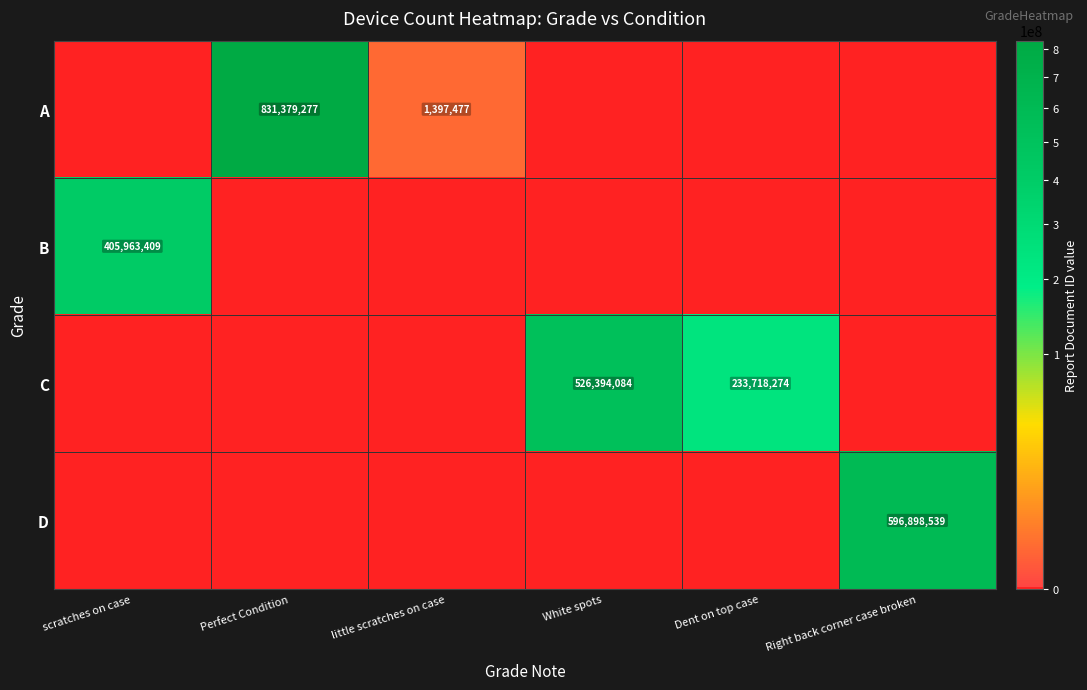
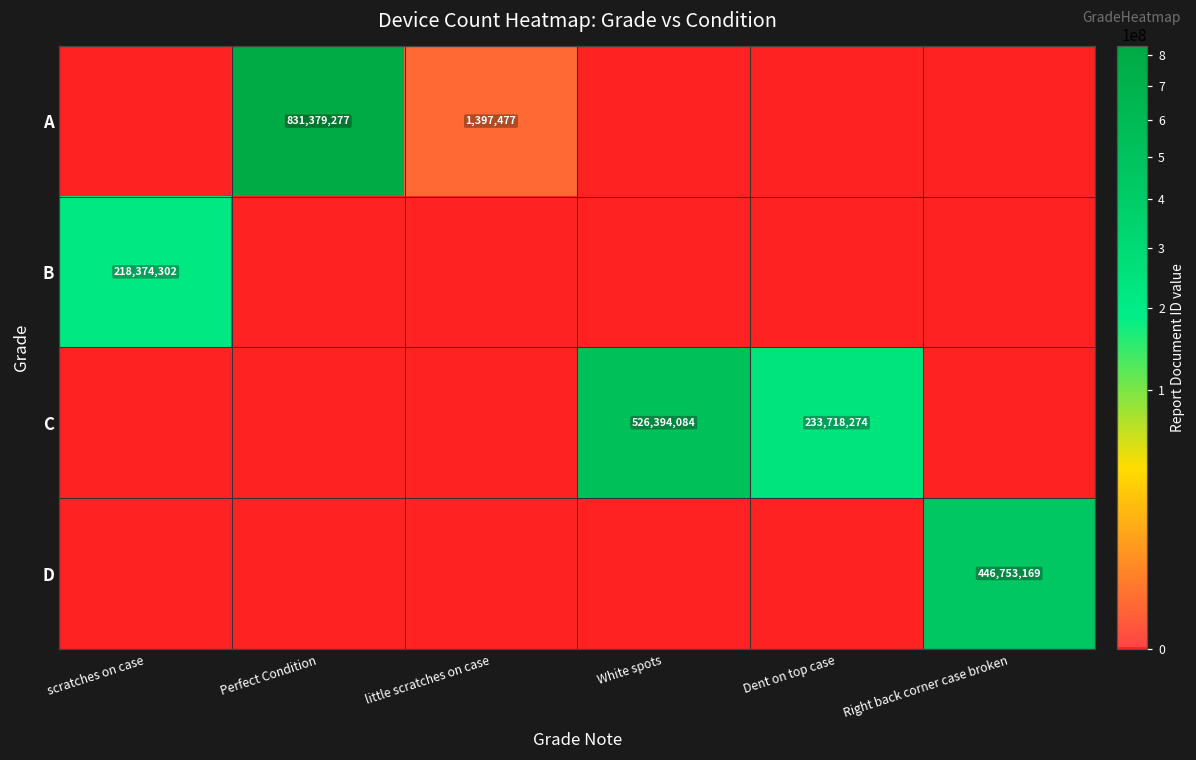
  {
    "B": {
-     "scratches on case": "405,963,409"
+     "scratches on case": "218,374,302"
    },
    "D": {
-     "Right back corner case broken": "596,898,539"
+     "Right back corner case broken": "446,753,169"
    }
  }
